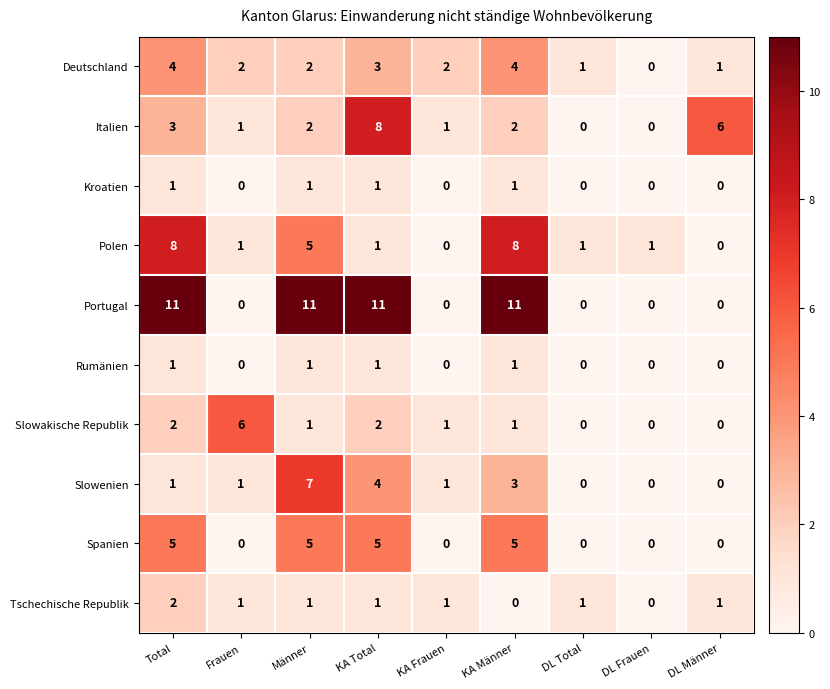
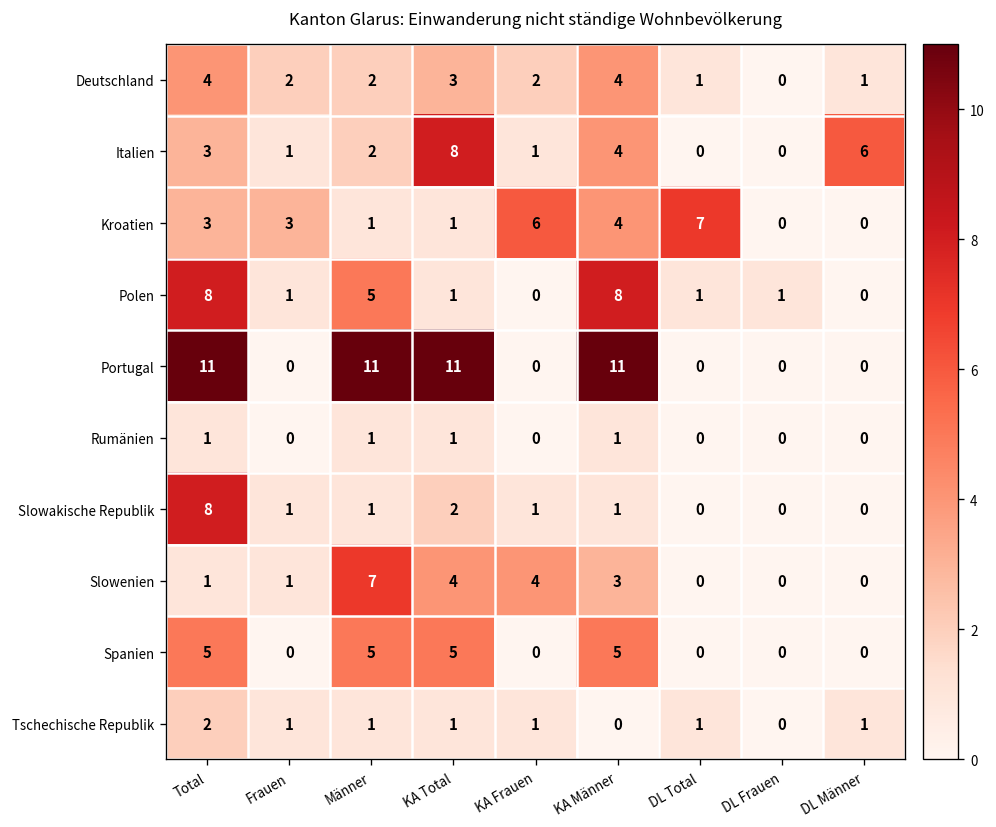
  {
    "Deutschland": {
      "Total": 4,
      "Frauen": 2,
      "Männer": 2,
      "KA Total": 3,
      "KA Frauen": 2,
      "KA Männer": 4,
      "DL Total": 1,
      "DL Frauen": 0,
      "DL Männer": 1
    },
    "Italien": {
      "Total": 3,
      "Frauen": 1,
      "Männer": 2,
      "KA Total": 8,
      "KA Frauen": 1,
-     "KA Männer": 2,
+     "KA Männer": 4,
      "DL Total": 0,
      "DL Frauen": 0,
      "DL Männer": 6
    },
    "Kroatien": {
-     "Total": 1,
-     "Frauen": 0,
+     "Total": 3,
+     "Frauen": 3,
      "Männer": 1,
      "KA Total": 1,
-     "KA Frauen": 0,
-     "KA Männer": 1,
-     "DL Total": 0,
+     "KA Frauen": 6,
+     "KA Männer": 4,
+     "DL Total": 7,
      "DL Frauen": 0,
      "DL Männer": 0
    },
    "Polen": {
      "Total": 8,
      "Frauen": 1,
      "Männer": 5,
      "KA Total": 1,
      "KA Frauen": 0,
      "KA Männer": 8,
      "DL Total": 1,
      "DL Frauen": 1,
      "DL Männer": 0
    },
    "Portugal": {
      "Total": 11,
      "Frauen": 0,
      "Männer": 11,
      "KA Total": 11,
      "KA Frauen": 0,
      "KA Männer": 11,
      "DL Total": 0,
      "DL Frauen": 0,
      "DL Männer": 0
    },
    "Rumänien": {
      "Total": 1,
      "Frauen": 0,
      "Männer": 1,
      "KA Total": 1,
      "KA Frauen": 0,
      "KA Männer": 1,
      "DL Total": 0,
      "DL Frauen": 0,
      "DL Männer": 0
    },
    "Slowakische Republik": {
-     "Total": 2,
-     "Frauen": 6,
+     "Total": 8,
+     "Frauen": 1,
      "Männer": 1,
      "KA Total": 2,
      "KA Frauen": 1,
      "KA Männer": 1,
      "DL Total": 0,
      "DL Frauen": 0,
      "DL Männer": 0
    },
    "Slowenien": {
      "Total": 1,
      "Frauen": 1,
      "Männer": 7,
      "KA Total": 4,
-     "KA Frauen": 1,
+     "KA Frauen": 4,
      "KA Männer": 3,
      "DL Total": 0,
      "DL Frauen": 0,
      "DL Männer": 0
    },
    "Spanien": {
      "Total": 5,
      "Frauen": 0,
      "Männer": 5,
      "KA Total": 5,
      "KA Frauen": 0,
      "KA Männer": 5,
      "DL Total": 0,
      "DL Frauen": 0,
      "DL Männer": 0
    },
    "Tschechische Republik": {
      "Total": 2,
      "Frauen": 1,
      "Männer": 1,
      "KA Total": 1,
      "KA Frauen": 1,
      "KA Männer": 0,
      "DL Total": 1,
      "DL Frauen": 0,
      "DL Männer": 1
    }
  }
